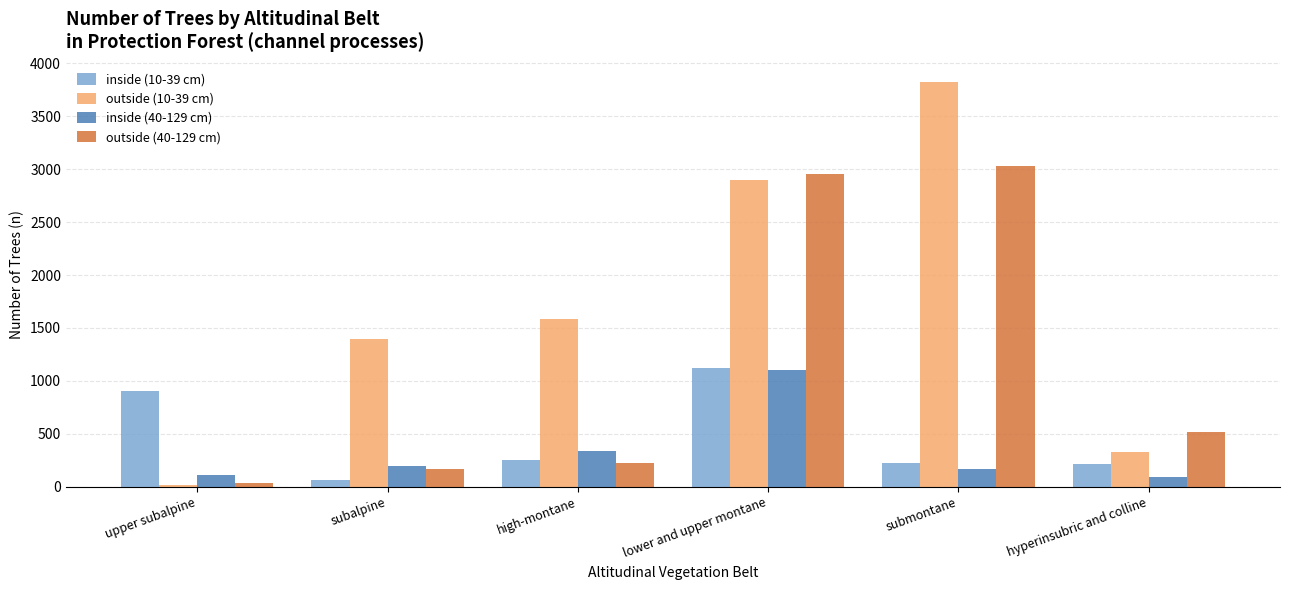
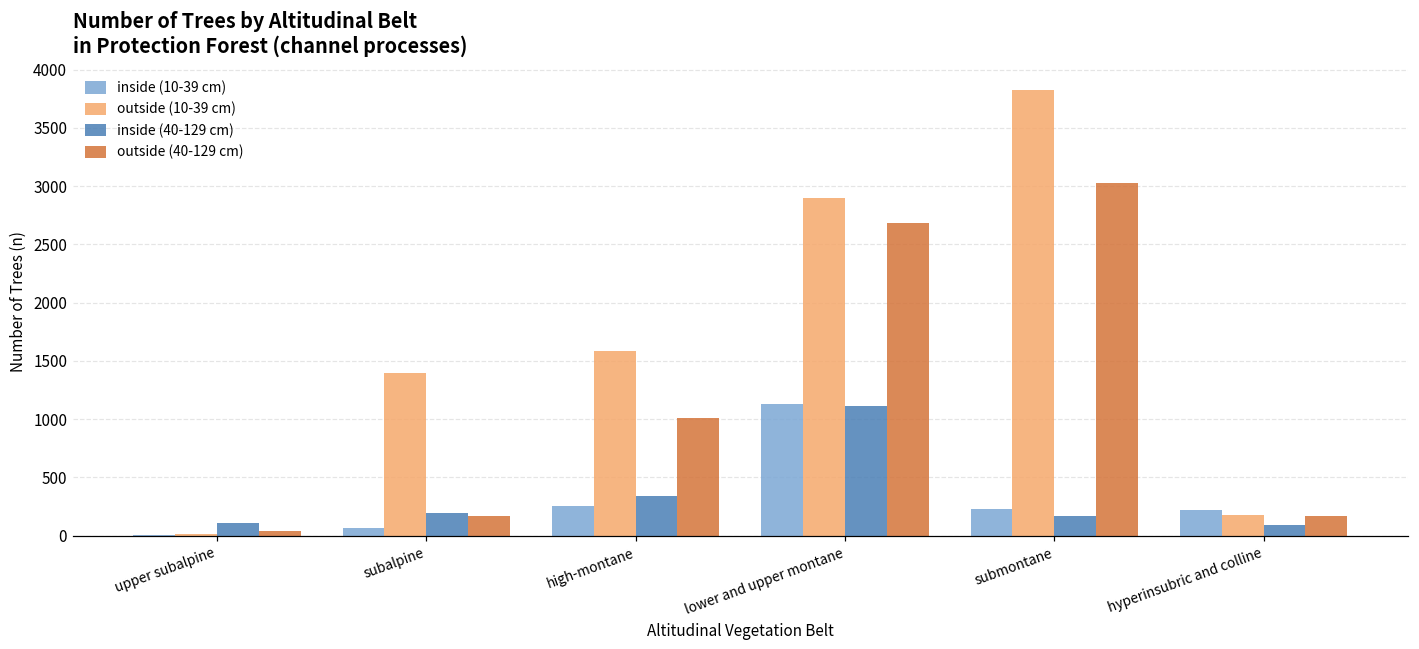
  {
    "inside (10-39 cm)": {
-     "upper subalpine": 900,
+     "upper subalpine": 0,
      "subalpine": 70,
      "high-montane": 250,
      "lower and upper montane": 1130,
      "submontane": 230,
      "hyperinsubric and colline": 220
    },
    "outside (10-39 cm)": {
      "subalpine": 1390,
      "high-montane": 1580,
      "lower and upper montane": 2900,
      "submontane": 3820,
-     "hyperinsubric and colline": 330
+     "hyperinsubric and colline": 180
    },
    "inside (40-129 cm)": {
      "upper subalpine": 110,
      "subalpine": 200,
      "high-montane": 340,
      "lower and upper montane": 1110,
      "submontane": 170,
      "hyperinsubric and colline": 90
    },
    "outside (40-129 cm)": {
      "upper subalpine": 40,
      "subalpine": 170,
-     "high-montane": 230,
-     "lower and upper montane": 2950,
+     "high-montane": 1010,
+     "lower and upper montane": 2680,
      "submontane": 3030,
-     "hyperinsubric and colline": 520
+     "hyperinsubric and colline": 170
    }
  }
